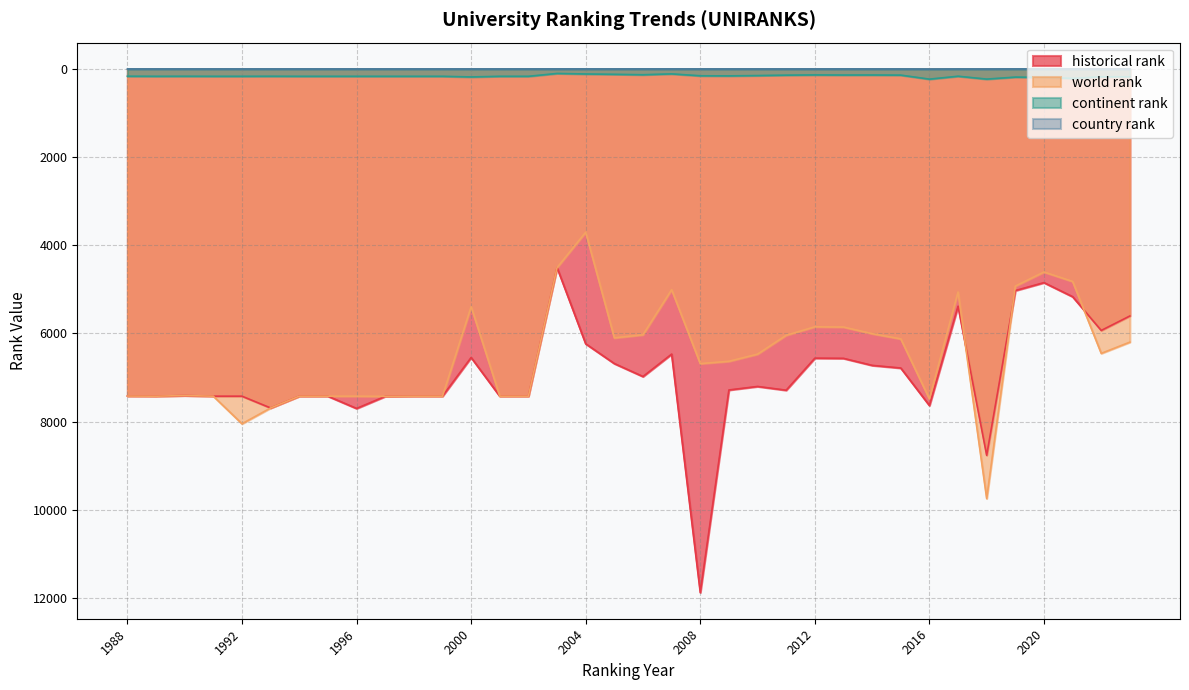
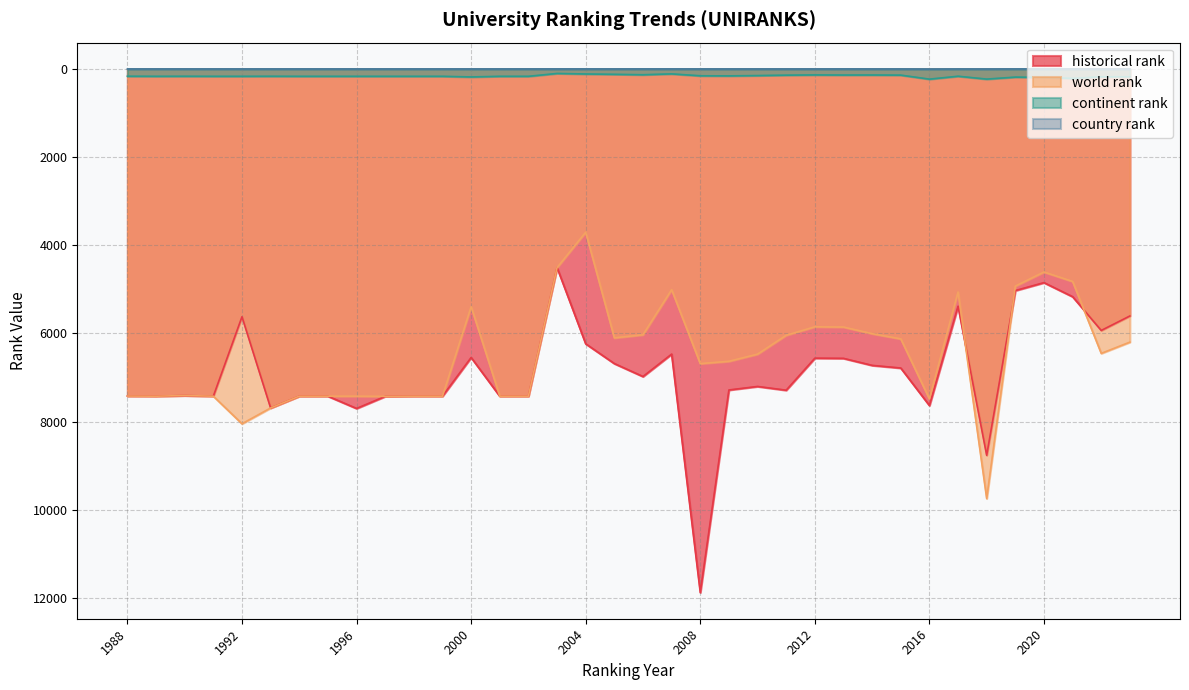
  {
    "historical rank": {
-     "1992": 7400,
+     "1992": 5600,
      "1996": 7700,
      "2000": 6500,
      "2004": 6200,
      "2008": 11900,
      "2012": 6600,
      "2016": 7600,
      "2020": 4800
    },
    "world rank": {
      "1992": 8000,
      "1996": 7400,
      "2000": 5400,
      "2004": 3700,
      "2008": 6700,
      "2012": 5800,
      "2016": 7500,
      "2020": 4600
    }
  }
